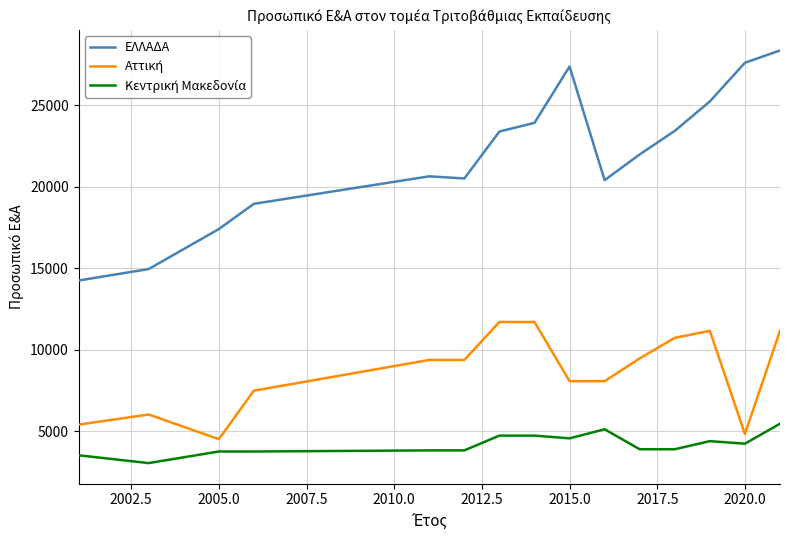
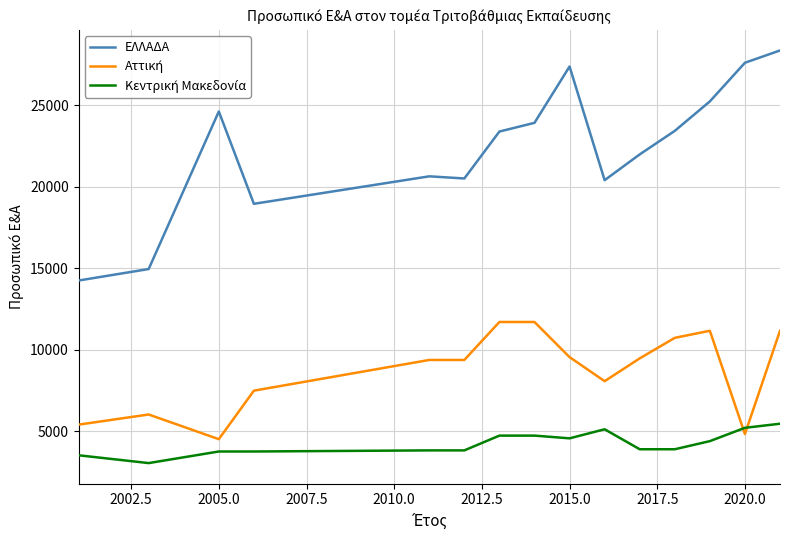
  {
    "ΕΛΛΑΔΑ": {
-     "2005.0": 17400,
+     "2005.0": 24600,
      "2015.0": 27400,
      "2020.0": 27600
    },
    "Αττική": {
      "2005.0": 4500,
-     "2015.0": 8100,
+     "2015.0": 9500,
      "2020.0": 4800
    },
    "Κεντρική Μακεδονία": {
      "2005.0": 3700,
      "2015.0": 4600,
-     "2020.0": 4200
+     "2020.0": 5200
    }
  }
